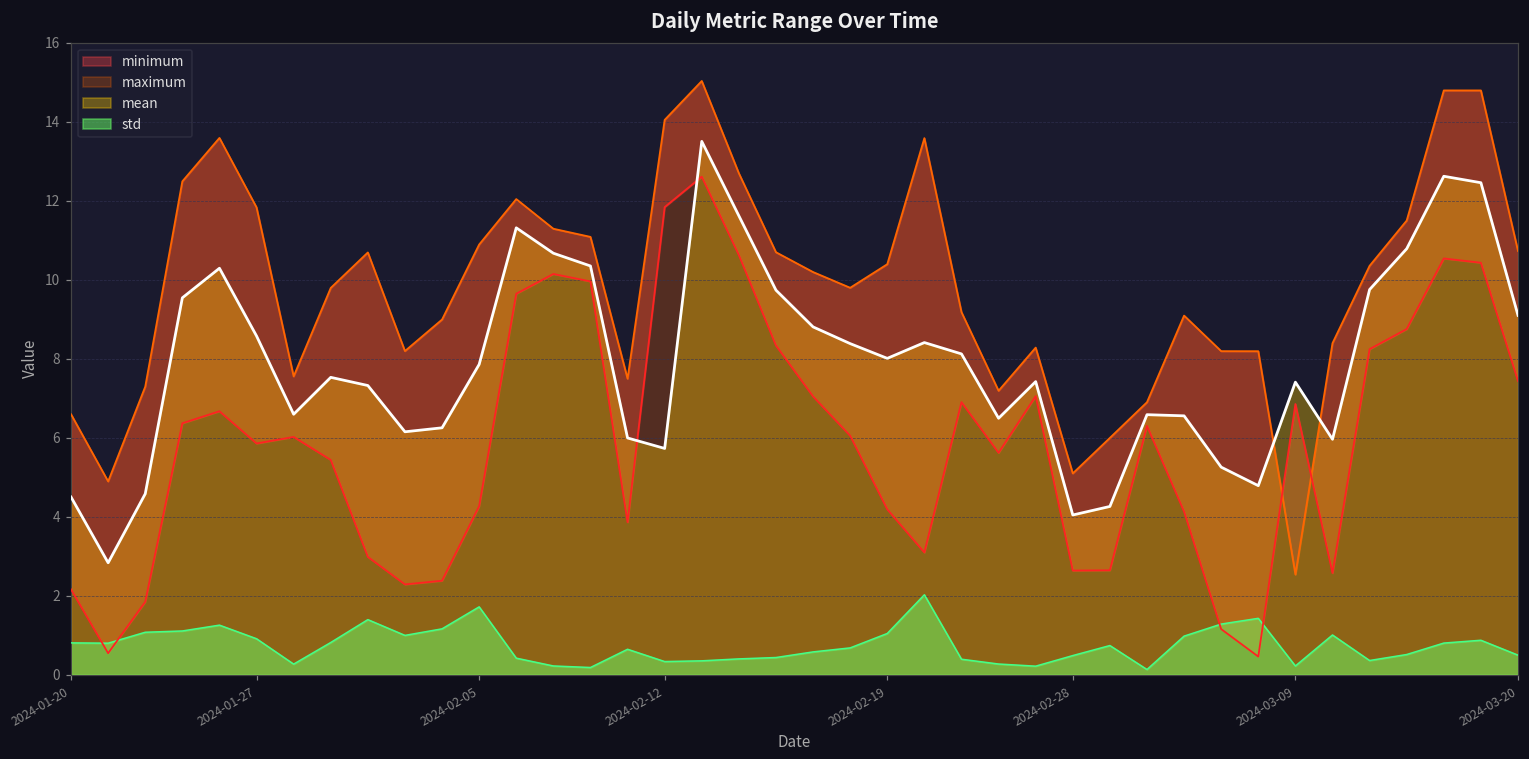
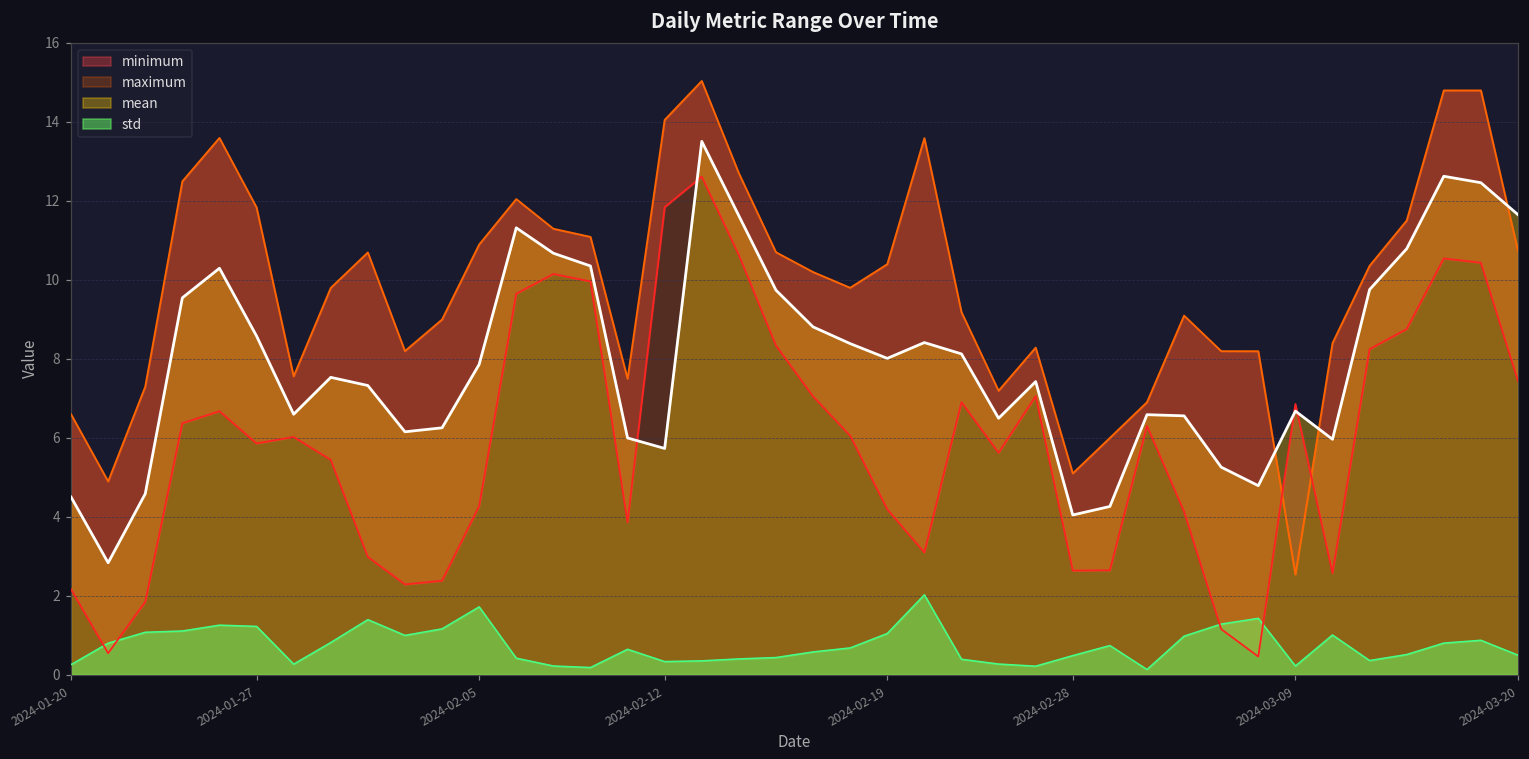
  {
    "mean": {
      "2024-01-20": 4.5,
      "2024-01-27": 8.6,
      "2024-02-05": 7.9,
      "2024-02-12": 5.7,
      "2024-02-19": 8.0,
      "2024-02-28": 4.0,
-     "2024-03-09": 7.4,
-     "2024-03-20": 9.1
+     "2024-03-09": 6.7,
+     "2024-03-20": 11.6
    },
    "std": {
-     "2024-01-20": 0.8,
-     "2024-01-27": 0.9,
+     "2024-01-20": 0.3,
+     "2024-01-27": 1.2,
      "2024-02-05": 1.7,
      "2024-02-12": 0.3,
      "2024-02-19": 1.0,
      "2024-02-28": 0.5,
      "2024-03-09": 0.2,
      "2024-03-20": 0.5
    }
  }
